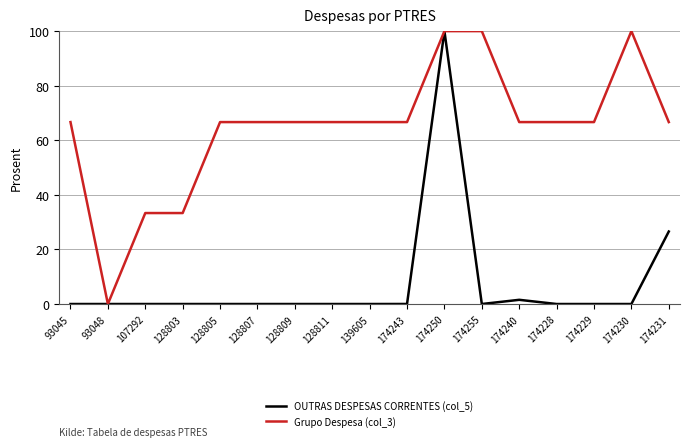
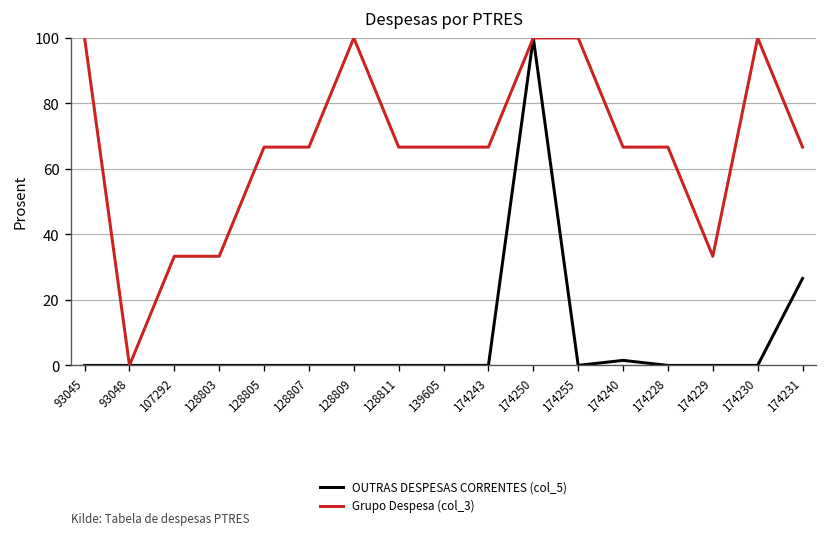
  {
    "OUTRAS DESPESAS CORRENTES (col_5)": {
      "93045": 0,
      "107292": 0,
      "128803": 0,
      "128805": 0,
      "128807": 0,
      "128809": 0,
      "128811": 0,
      "139605": 0,
      "174243": 0,
      "174255": 0,
      "174240": 2,
      "174228": 0,
      "174229": 0,
      "174230": 0,
      "174231": 27
    },
    "Grupo Despesa (col_3)": {
-     "93045": 67,
+     "93045": 100,
      "107292": 33,
      "128803": 33,
      "128805": 67,
      "128807": 67,
-     "128809": 67,
+     "128809": 100,
      "128811": 67,
      "139605": 67,
      "174243": 67,
      "174255": 100,
      "174240": 67,
      "174228": 67,
-     "174229": 67,
+     "174229": 33,
      "174230": 100,
      "174231": 67
    }
  }
